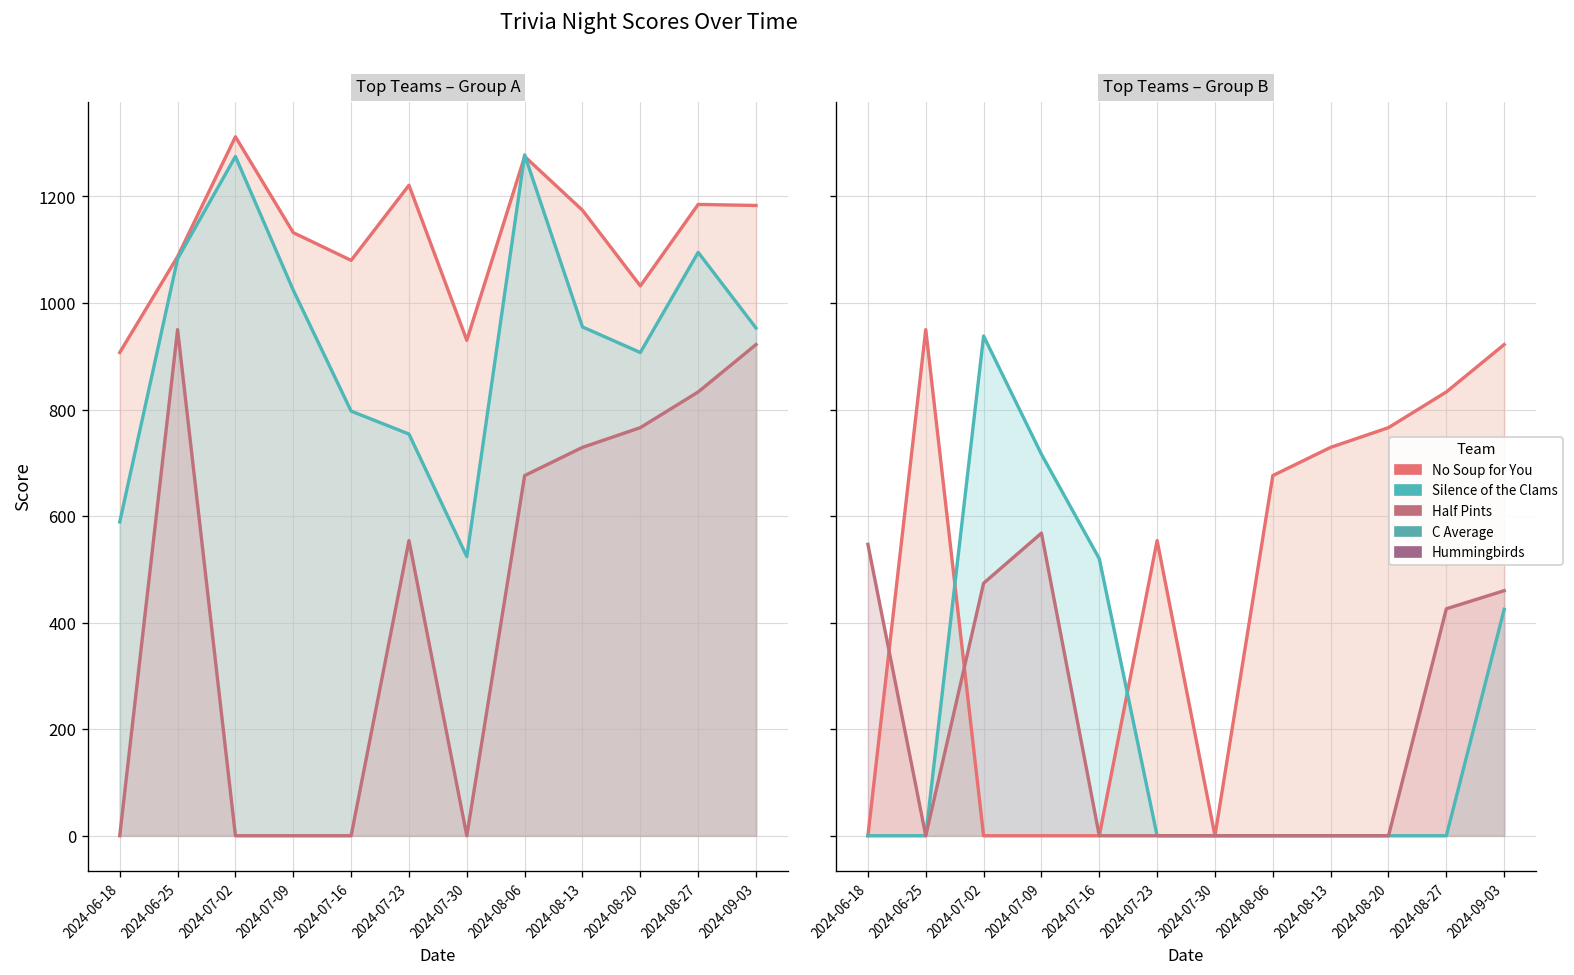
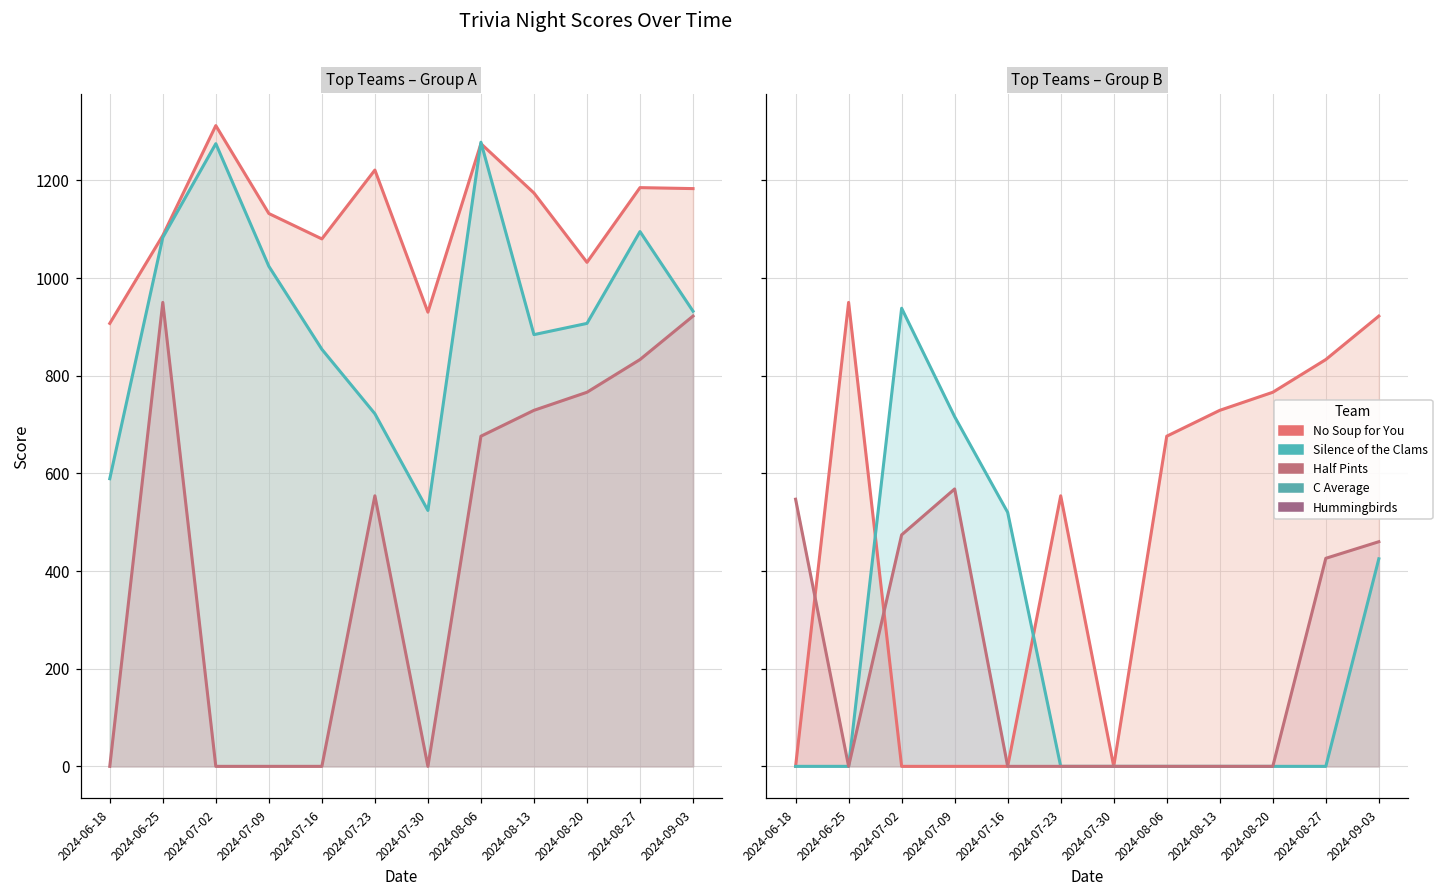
  {
    "Top Teams – Group A": {
      "Silence of the Clams": {
        "2024-06-18": 590,
        "2024-07-02": 1280,
        "2024-07-09": 1020,
-       "2024-07-16": 800,
-       "2024-07-23": 750,
+       "2024-07-16": 850,
+       "2024-07-23": 720,
        "2024-07-30": 520,
-       "2024-08-13": 960,
+       "2024-08-13": 880,
        "2024-08-20": 910,
        "2024-08-27": 1100,
-       "2024-09-03": 950
+       "2024-09-03": 930
      }
    }
  }
